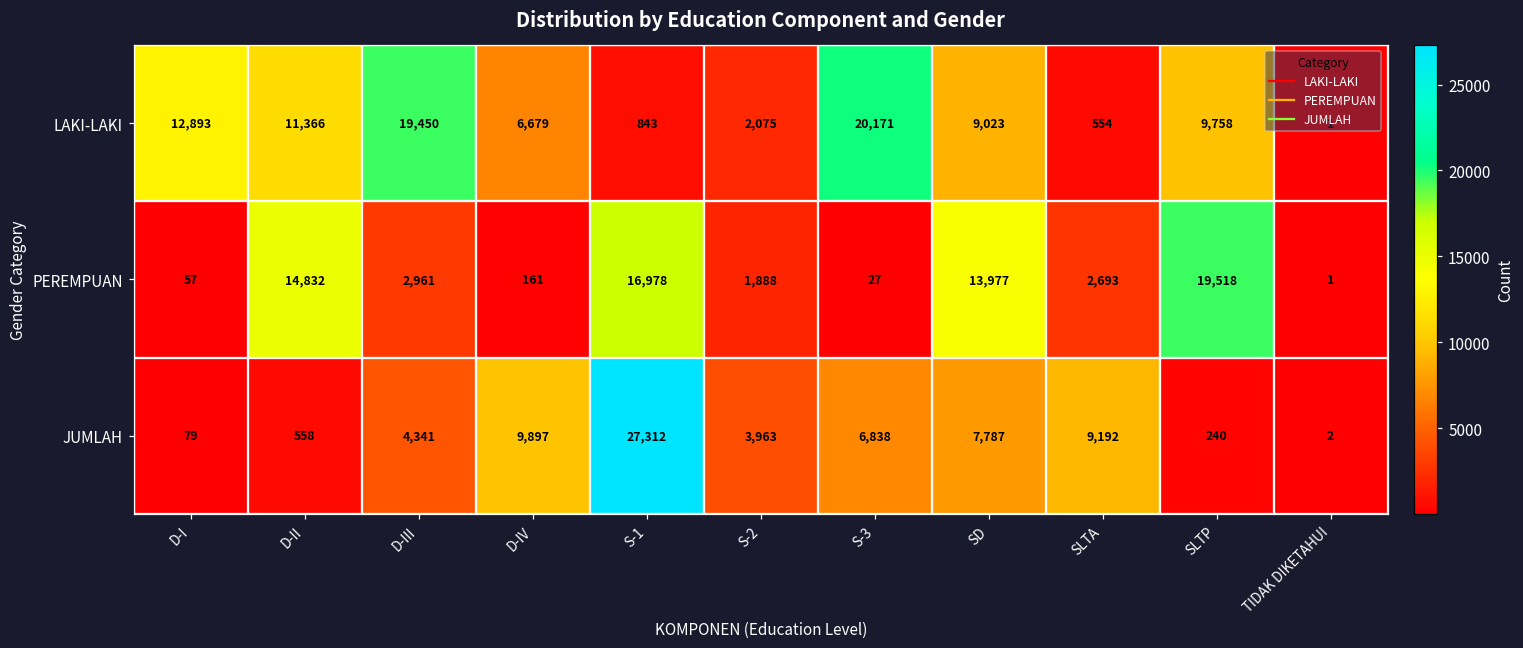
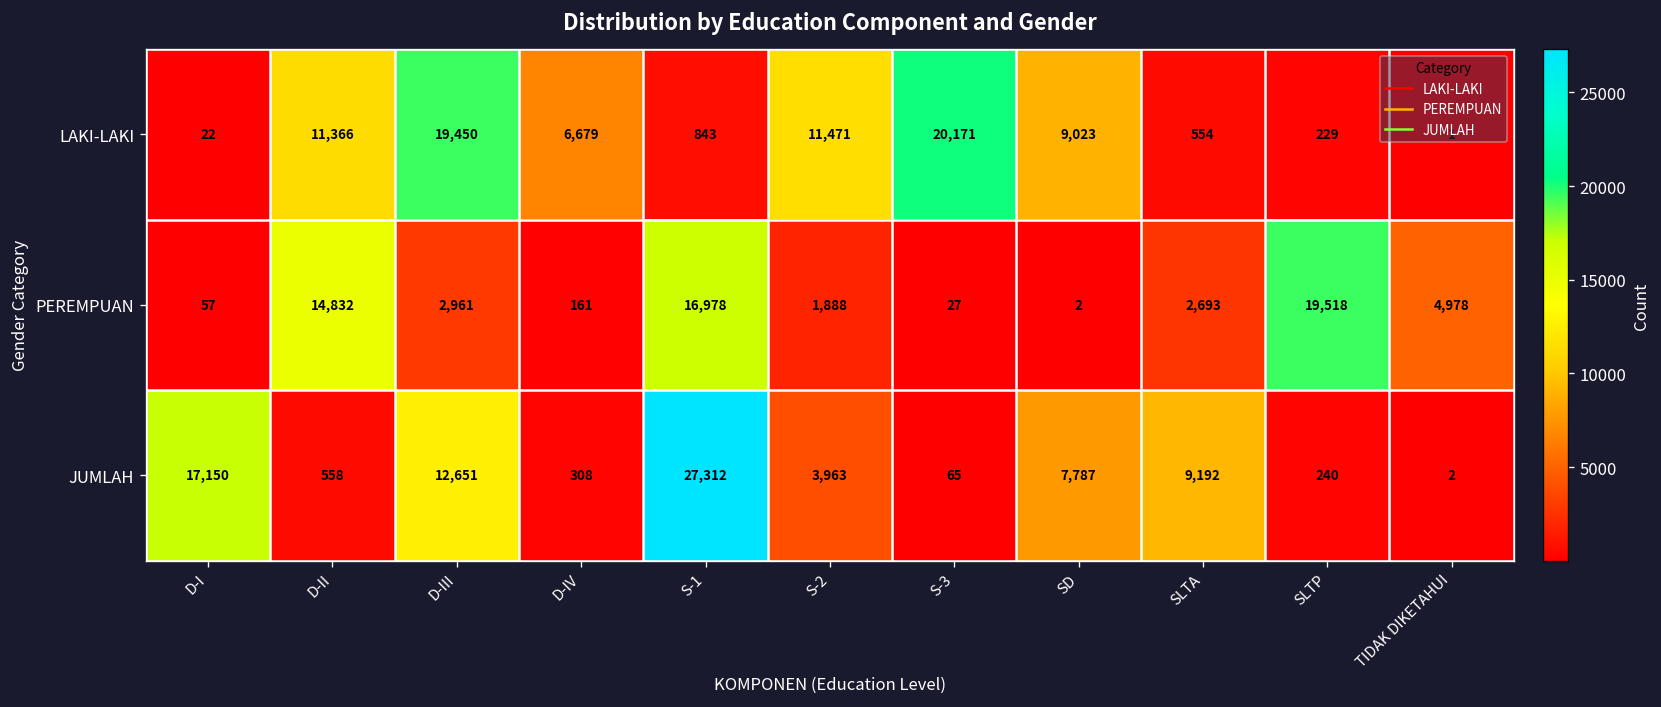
  {
    "LAKI-LAKI": {
-     "D-I": "12,893",
+     "D-I": "22",
      "D-II": "11,366",
      "D-III": "19,450",
      "D-IV": "6,679",
      "S-1": "843",
-     "S-2": "2,075",
+     "S-2": "11,471",
      "S-3": "20,171",
      "SD": "9,023",
      "SLTA": "554",
-     "SLTP": "9,758"
+     "SLTP": "229"
    },
    "PEREMPUAN": {
      "D-I": "57",
      "D-II": "14,832",
      "D-III": "2,961",
      "D-IV": "161",
      "S-1": "16,978",
      "S-2": "1,888",
      "S-3": "27",
-     "SD": "13,977",
+     "SD": "2",
      "SLTA": "2,693",
      "SLTP": "19,518",
-     "TIDAK DIKETAHUI": "1"
+     "TIDAK DIKETAHUI": "4,978"
    },
    "JUMLAH": {
-     "D-I": "79",
+     "D-I": "17,150",
      "D-II": "558",
-     "D-III": "4,341",
-     "D-IV": "9,897",
+     "D-III": "12,651",
+     "D-IV": "308",
      "S-1": "27,312",
      "S-2": "3,963",
-     "S-3": "6,838",
+     "S-3": "65",
      "SD": "7,787",
      "SLTA": "9,192",
      "SLTP": "240",
      "TIDAK DIKETAHUI": "2"
    }
  }
